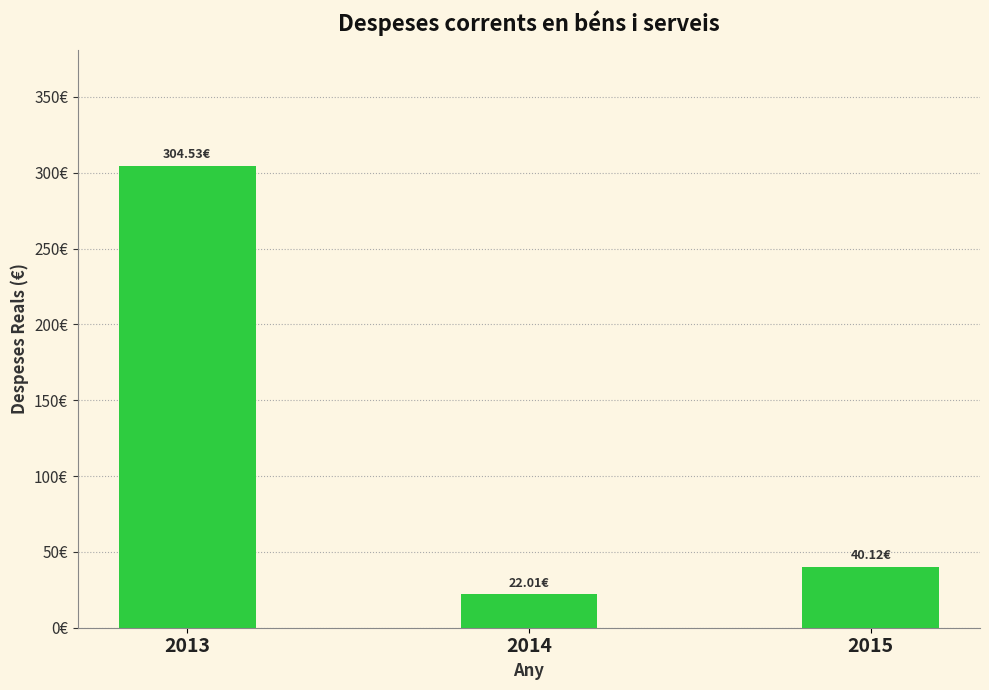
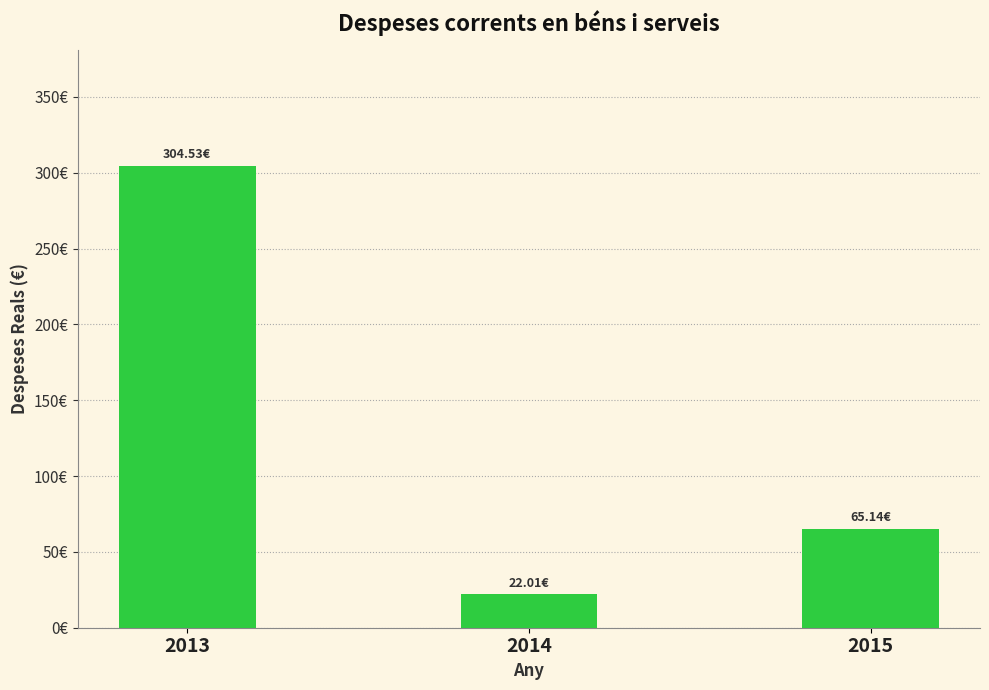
  {
    "2013": "304.53€",
    "2014": "22.01€",
-   "2015": "40.12€"
+   "2015": "65.14€"
  }
